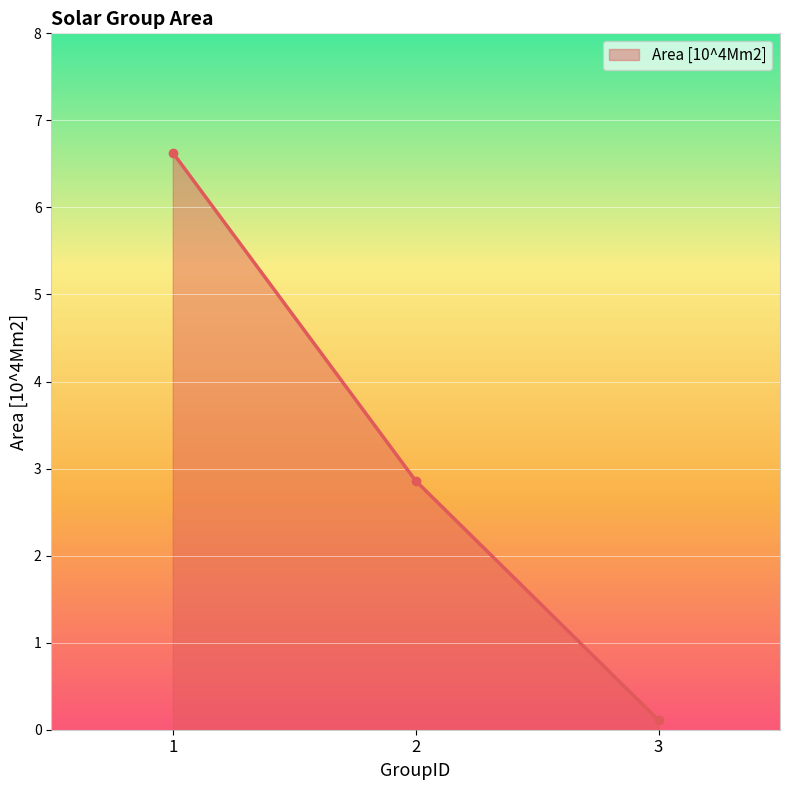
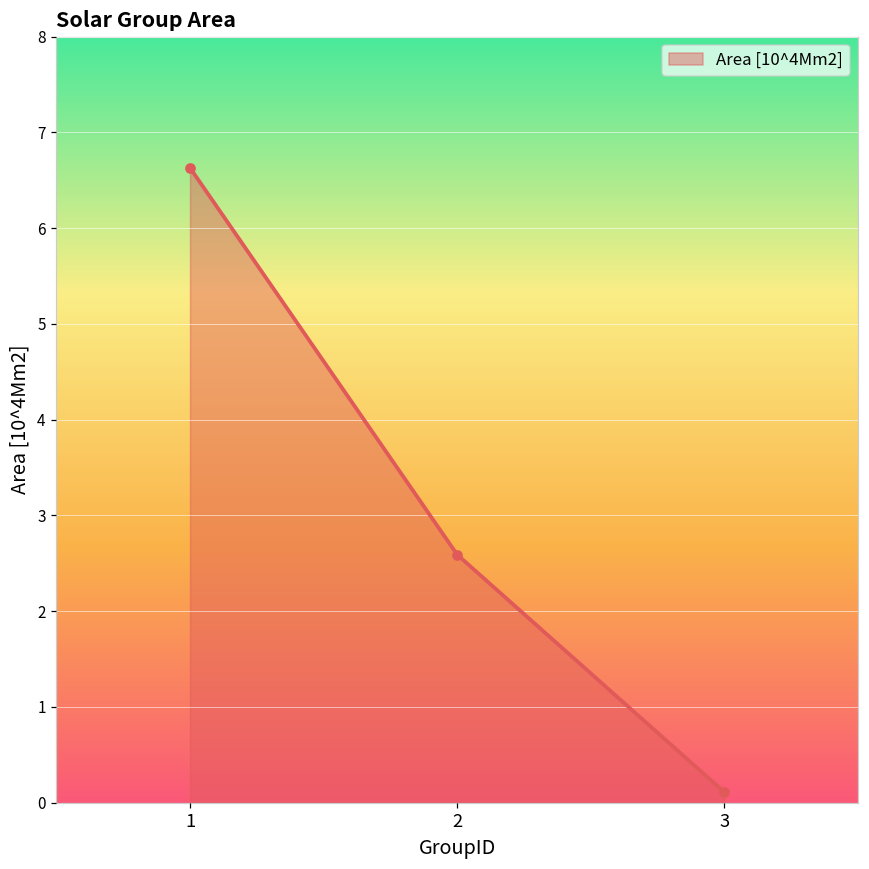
  {
    "1": 6.6,
-   "2": 2.9,
+   "2": 2.6,
    "3": 0.1
  }
